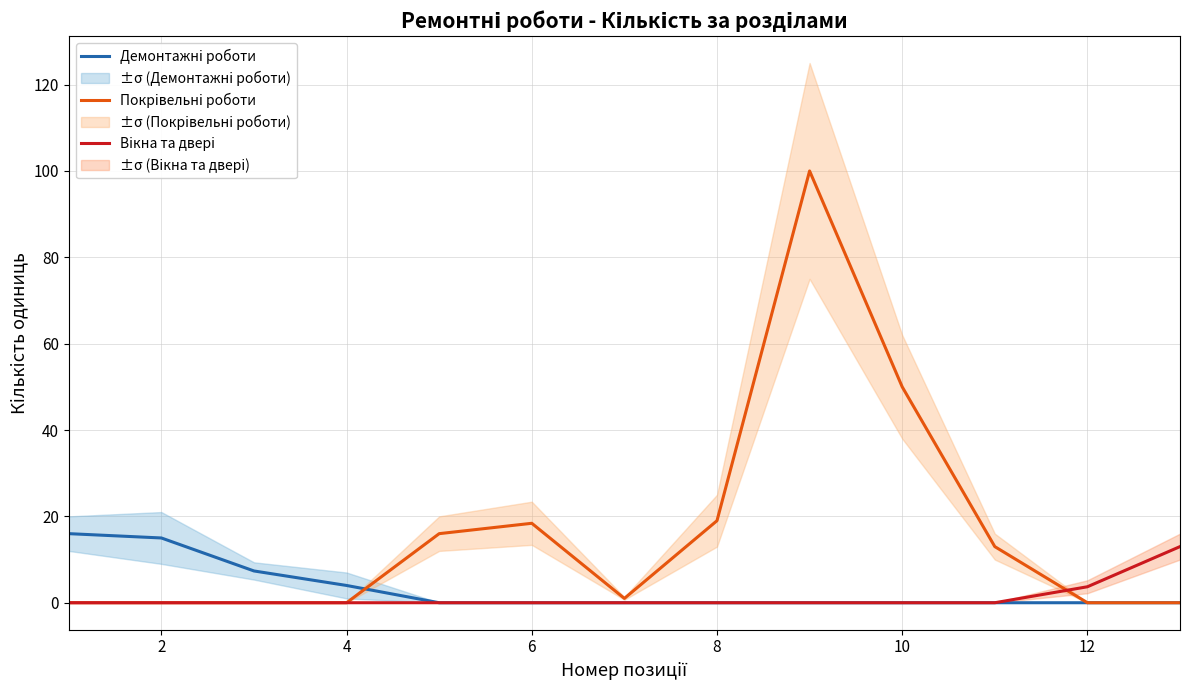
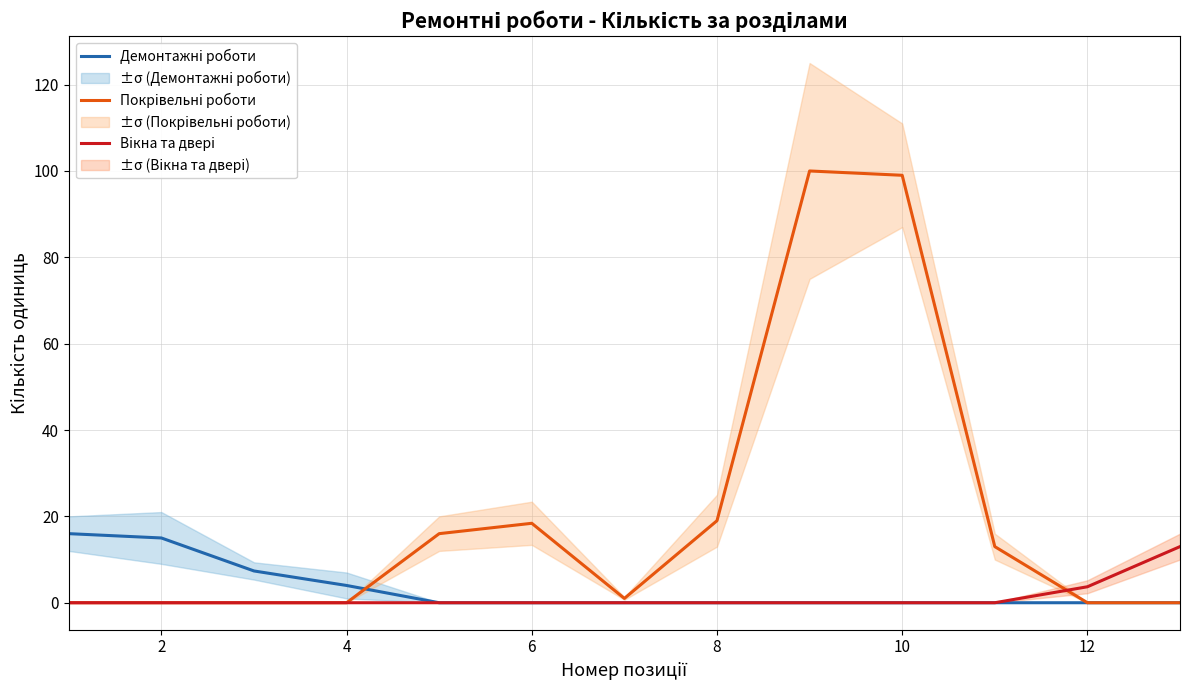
  {
    "Демонтажні роботи": {
      "2": 15,
      "4": 4
    },
    "Покрівельні роботи": {
      "6": 18,
      "8": 19,
-     "10": 50
+     "10": 99
    },
    "Вікна та двері": {
      "12": 4
    }
  }
